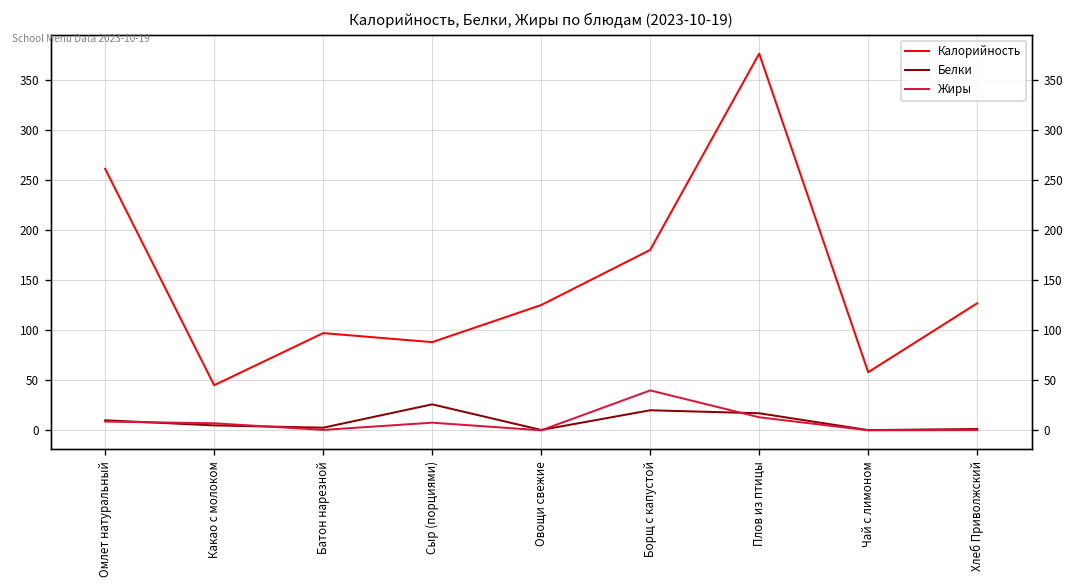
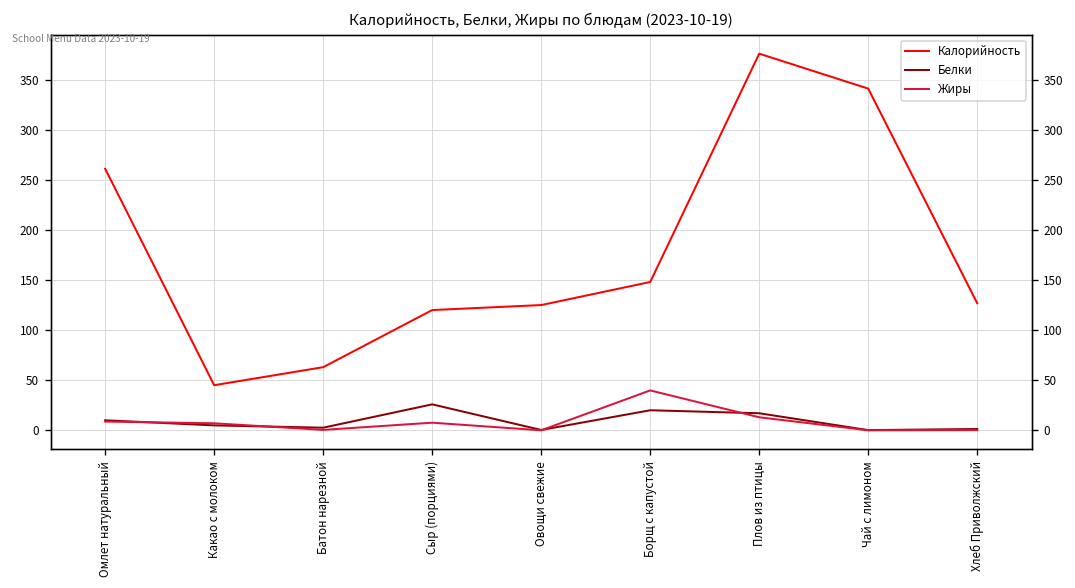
  {
    "Калорийность": {
      "Омлет натуральный": 260,
      "Какао с молоком": 50,
-     "Батон нарезной": 100,
-     "Сыр (порциями)": 90,
+     "Батон нарезной": 60,
+     "Сыр (порциями)": 120,
      "Овощи свежие": 130,
-     "Борщ с капустой": 180,
+     "Борщ с капустой": 150,
      "Плов из птицы": 380,
-     "Чай с лимоном": 60,
+     "Чай с лимоном": 340,
      "Хлеб Приволжский": 130
    },
    "Белки": {
      "Сыр (порциями)": 30,
      "Борщ с капустой": 20,
      "Плов из птицы": 20
    },
    "Жиры": {
      "Сыр (порциями)": 10,
      "Борщ с капустой": 40,
      "Плов из птицы": 10
    }
  }
